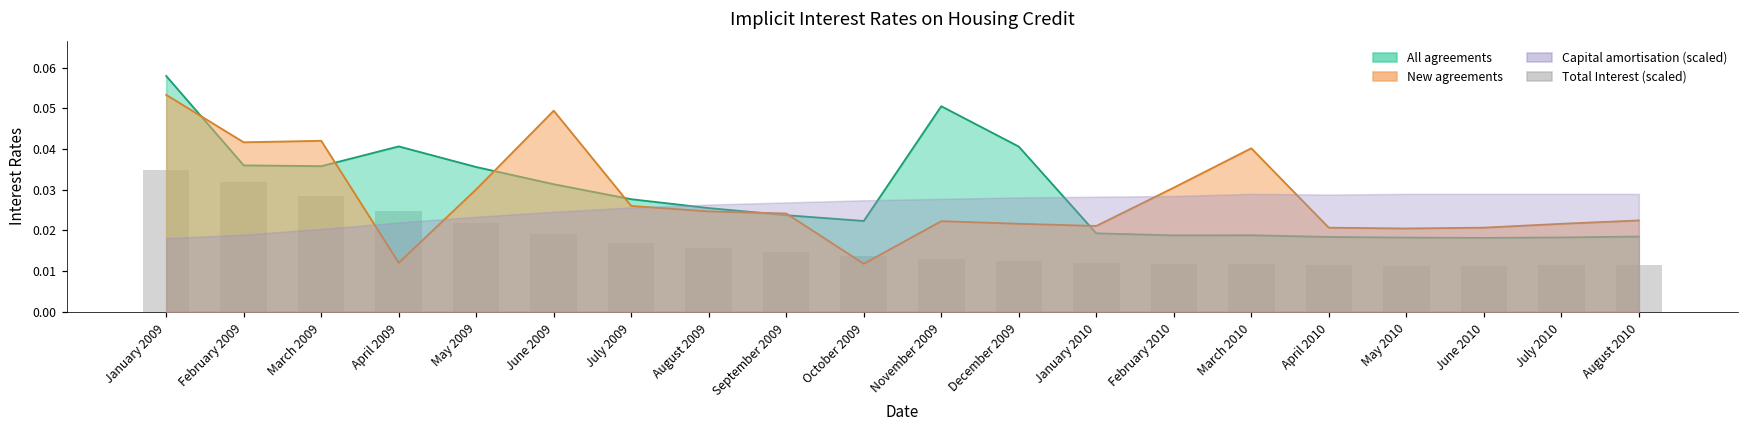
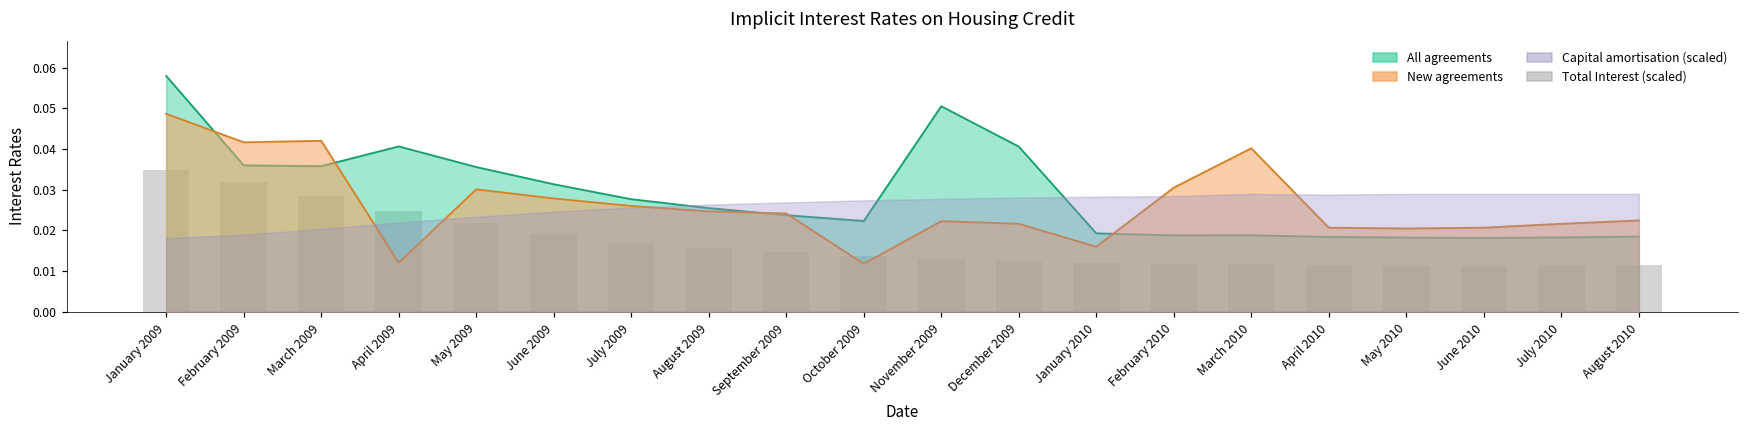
  {
    "All agreements": {
      "January 2009": 0.058,
      "February 2009": 0.036,
      "March 2009": 0.036,
      "April 2009": 0.041,
      "May 2009": 0.036,
      "June 2009": 0.031,
      "July 2009": 0.028,
      "August 2009": 0.026,
      "October 2009": 0.022,
      "November 2009": 0.051,
      "December 2009": 0.041,
      "January 2010": 0.019,
      "February 2010": 0.019,
      "March 2010": 0.019,
      "April 2010": 0.018,
      "May 2010": 0.018,
      "June 2010": 0.018,
      "July 2010": 0.018,
      "August 2010": 0.019
    },
    "New agreements": {
-     "January 2009": 0.053,
+     "January 2009": 0.049,
      "February 2009": 0.042,
      "March 2009": 0.042,
      "April 2009": 0.012,
      "May 2009": 0.030,
-     "June 2009": 0.049,
+     "June 2009": 0.028,
      "August 2009": 0.025,
      "October 2009": 0.012,
      "November 2009": 0.022,
      "December 2009": 0.022,
-     "January 2010": 0.021,
+     "January 2010": 0.016,
      "February 2010": 0.031,
      "March 2010": 0.040,
      "April 2010": 0.021,
      "May 2010": 0.020,
      "June 2010": 0.021,
      "July 2010": 0.022,
      "August 2010": 0.022
    }
  }
